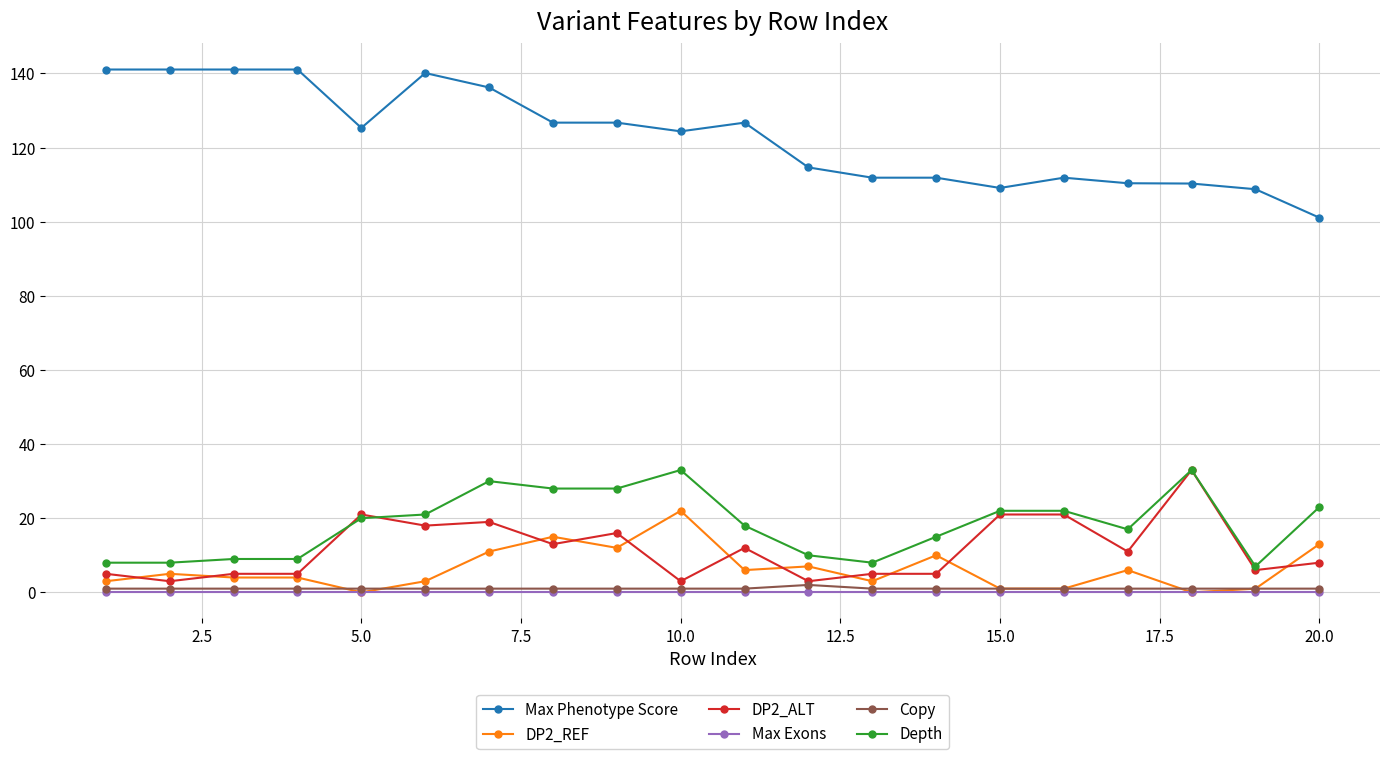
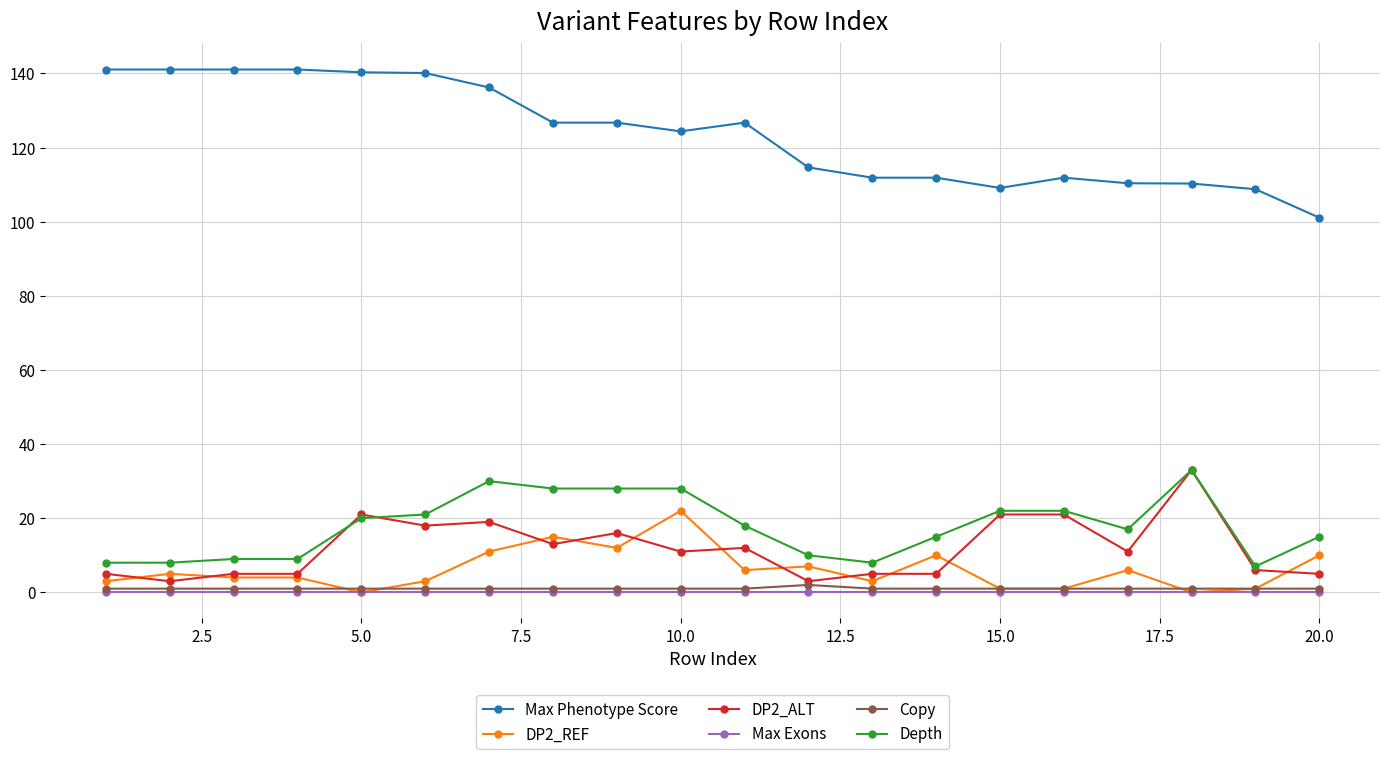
  {
    "Max Phenotype Score": {
-     "5.0": 125,
+     "5.0": 140,
      "10.0": 124,
      "15.0": 109,
      "20.0": 101
    },
    "DP2_REF": {
      "10.0": 22,
-     "20.0": 13
+     "20.0": 10
    },
    "DP2_ALT": {
      "5.0": 21,
-     "10.0": 3,
+     "10.0": 11,
      "15.0": 21,
-     "20.0": 8
+     "20.0": 5
    },
    "Max Exons": {
      "10.0": 0,
      "15.0": 0,
      "20.0": 0
    },
    "Copy": {
      "5.0": 1,
      "10.0": 1,
      "20.0": 1
    },
    "Depth": {
      "5.0": 20,
-     "10.0": 33,
+     "10.0": 28,
      "15.0": 22,
-     "20.0": 23
+     "20.0": 15
    }
  }
